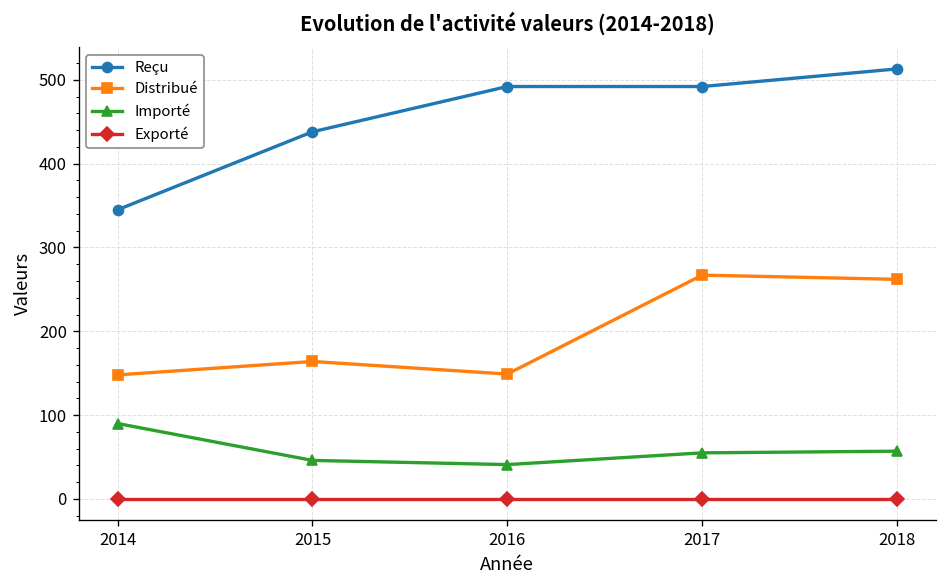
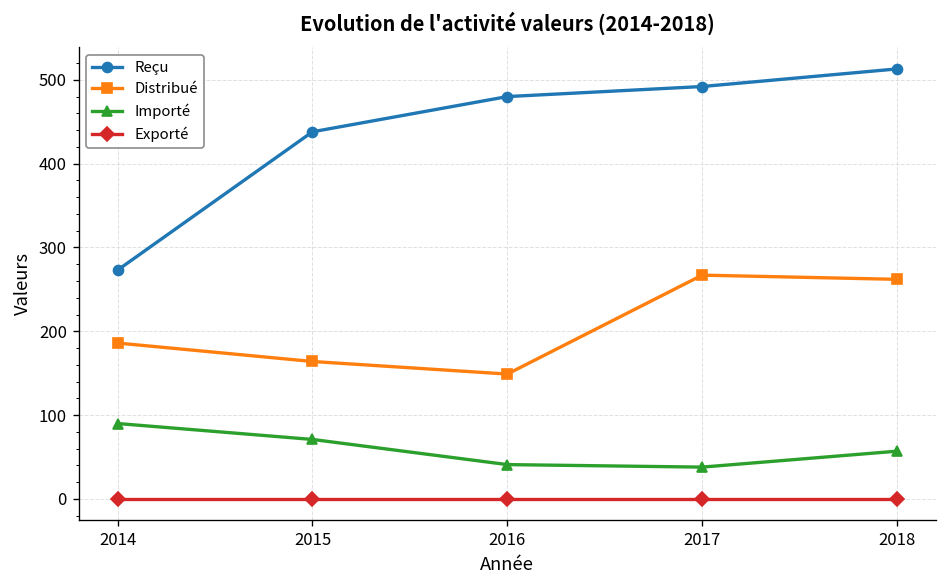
  {
    "Reçu": {
-     "2014": 350,
+     "2014": 270,
      "2015": 440,
-     "2016": 490,
+     "2016": 480,
      "2017": 490,
      "2018": 510
    },
    "Distribué": {
-     "2014": 150,
+     "2014": 190,
      "2015": 160,
      "2016": 150,
      "2017": 270,
      "2018": 260
    },
    "Importé": {
      "2014": 90,
-     "2015": 50,
+     "2015": 70,
      "2016": 40,
-     "2017": 60,
+     "2017": 40,
      "2018": 60
    },
    "Exporté": {
      "2014": 0,
      "2015": 0,
      "2016": 0,
      "2017": 0,
      "2018": 0
    }
  }
